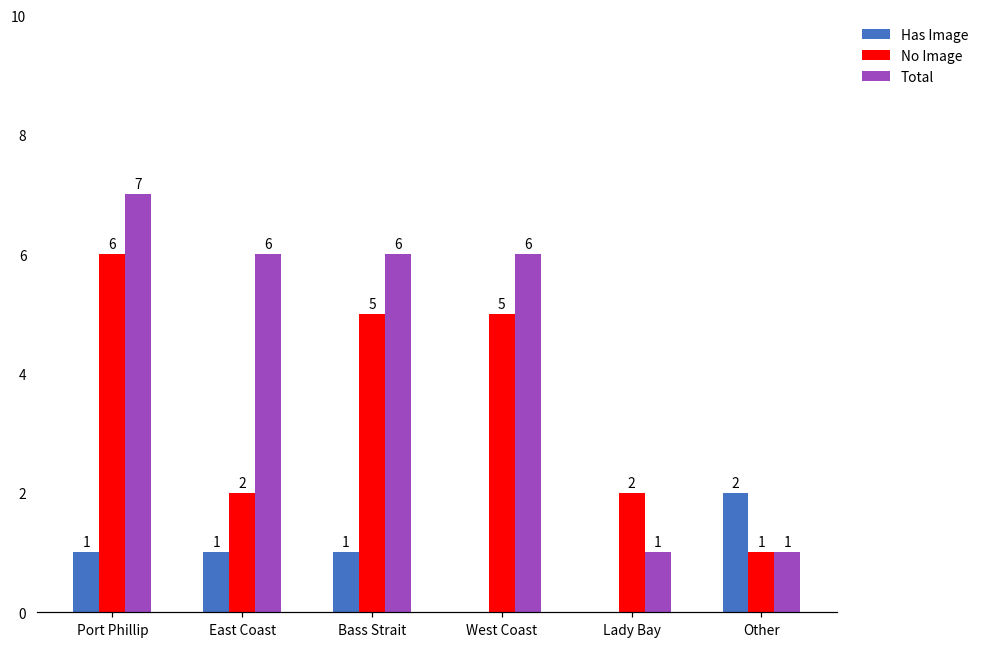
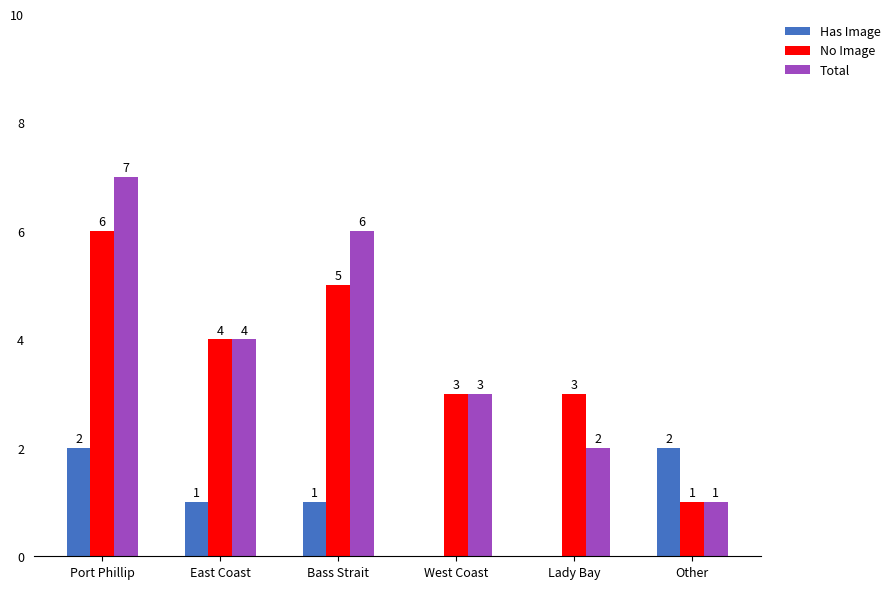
  {
    "Has Image": {
-     "Port Phillip": 1,
+     "Port Phillip": 2,
      "East Coast": 1,
      "Bass Strait": 1,
      "Other": 2
    },
    "No Image": {
      "Port Phillip": 6,
-     "East Coast": 2,
+     "East Coast": 4,
      "Bass Strait": 5,
-     "West Coast": 5,
-     "Lady Bay": 2,
+     "West Coast": 3,
+     "Lady Bay": 3,
      "Other": 1
    },
    "Total": {
      "Port Phillip": 7,
-     "East Coast": 6,
+     "East Coast": 4,
      "Bass Strait": 6,
-     "West Coast": 6,
-     "Lady Bay": 1,
+     "West Coast": 3,
+     "Lady Bay": 2,
      "Other": 1
    }
  }
